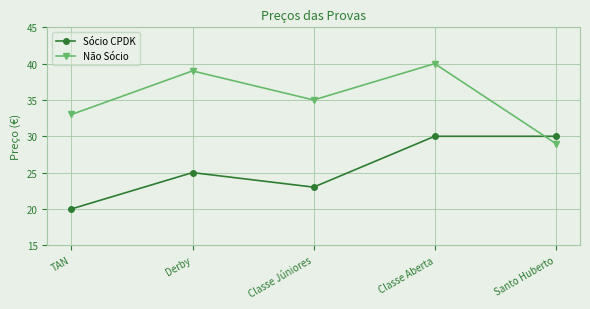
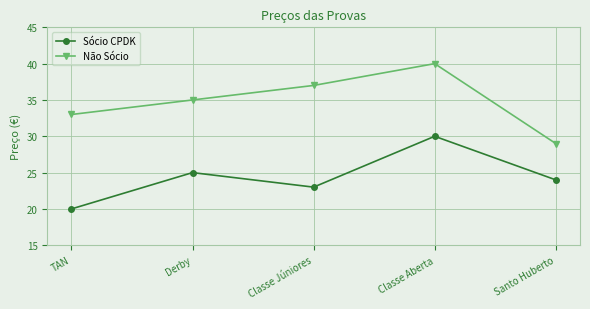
  {
    "Sócio CPDK": {
      "TAN": 20,
      "Derby": 25,
      "Classe Júniores": 23,
      "Classe Aberta": 30,
-     "Santo Huberto": 30
+     "Santo Huberto": 24
    },
    "Não Sócio": {
      "TAN": 33,
-     "Derby": 39,
-     "Classe Júniores": 35,
+     "Derby": 35,
+     "Classe Júniores": 37,
      "Classe Aberta": 40,
      "Santo Huberto": 29
    }
  }
